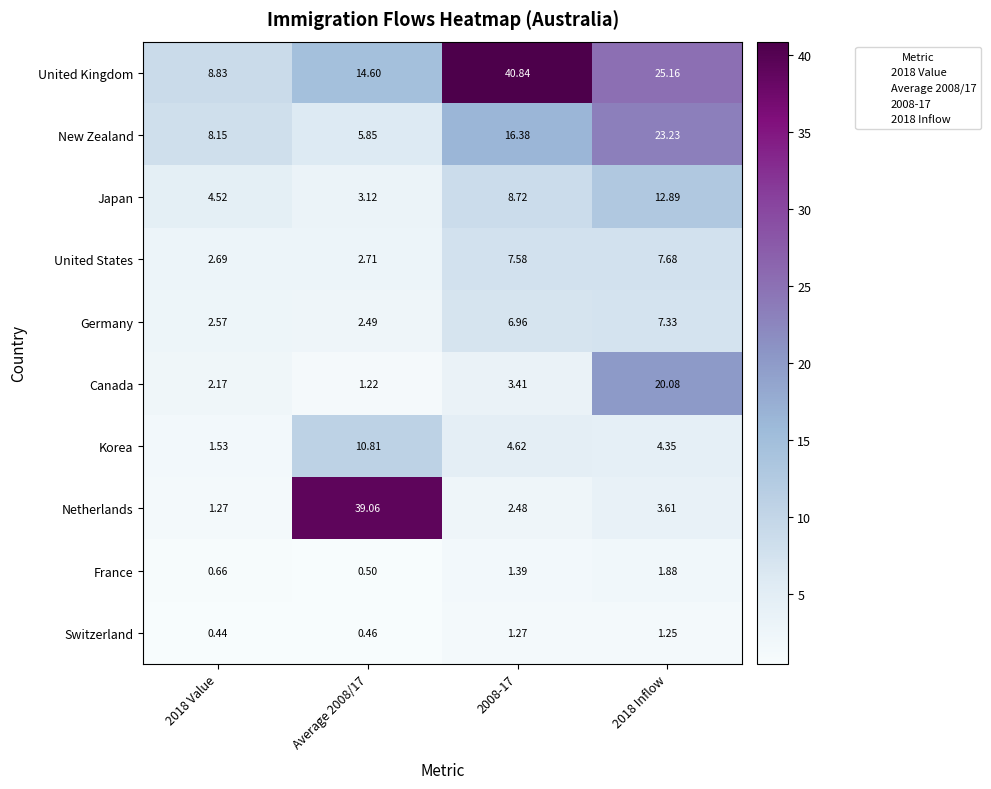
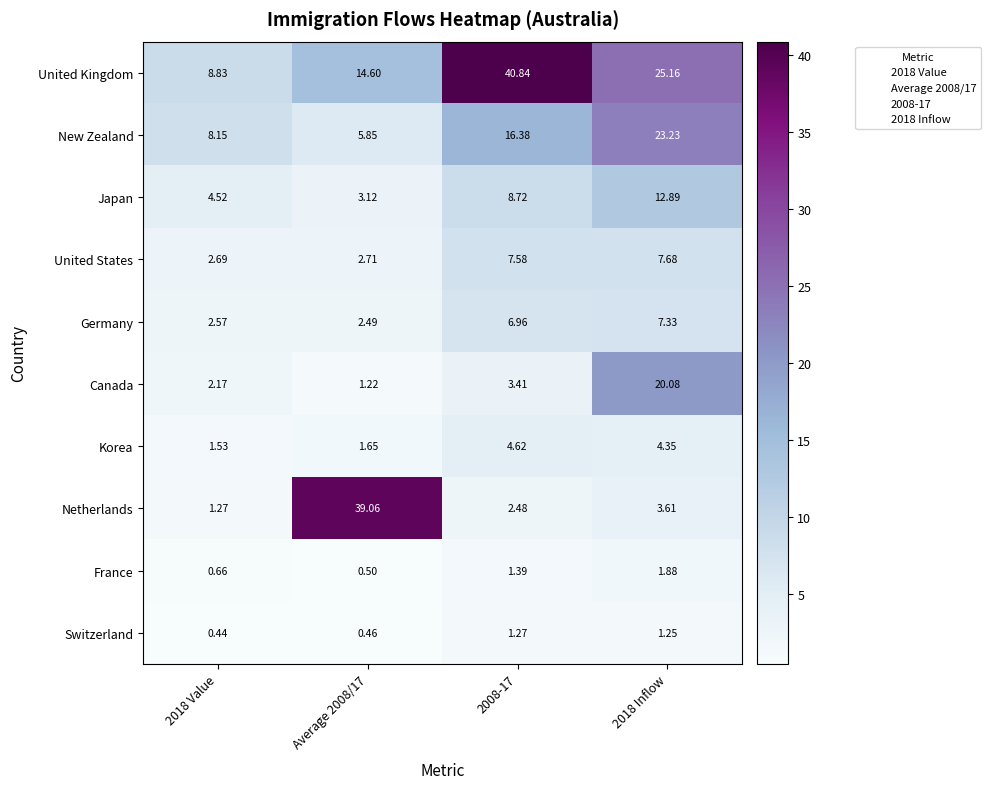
  {
    "United Kingdom": {
      "2018 Value": 8.83,
      "Average 2008/17": 14.60,
      "2008-17": 40.84,
      "2018 Inflow": 25.16
    },
    "New Zealand": {
      "2018 Value": 8.15,
      "Average 2008/17": 5.85,
      "2008-17": 16.38,
      "2018 Inflow": 23.23
    },
    "Japan": {
      "2018 Value": 4.52,
      "Average 2008/17": 3.12,
      "2008-17": 8.72,
      "2018 Inflow": 12.89
    },
    "United States": {
      "2018 Value": 2.69,
      "Average 2008/17": 2.71,
      "2008-17": 7.58,
      "2018 Inflow": 7.68
    },
    "Germany": {
      "2018 Value": 2.57,
      "Average 2008/17": 2.49,
      "2008-17": 6.96,
      "2018 Inflow": 7.33
    },
    "Canada": {
      "2018 Value": 2.17,
      "Average 2008/17": 1.22,
      "2008-17": 3.41,
      "2018 Inflow": 20.08
    },
    "Korea": {
      "2018 Value": 1.53,
-     "Average 2008/17": 10.81,
+     "Average 2008/17": 1.65,
      "2008-17": 4.62,
      "2018 Inflow": 4.35
    },
    "Netherlands": {
      "2018 Value": 1.27,
      "Average 2008/17": 39.06,
      "2008-17": 2.48,
      "2018 Inflow": 3.61
    },
    "France": {
      "2018 Value": 0.66,
      "Average 2008/17": 0.50,
      "2008-17": 1.39,
      "2018 Inflow": 1.88
    },
    "Switzerland": {
      "2018 Value": 0.44,
      "Average 2008/17": 0.46,
      "2008-17": 1.27,
      "2018 Inflow": 1.25
    }
  }
